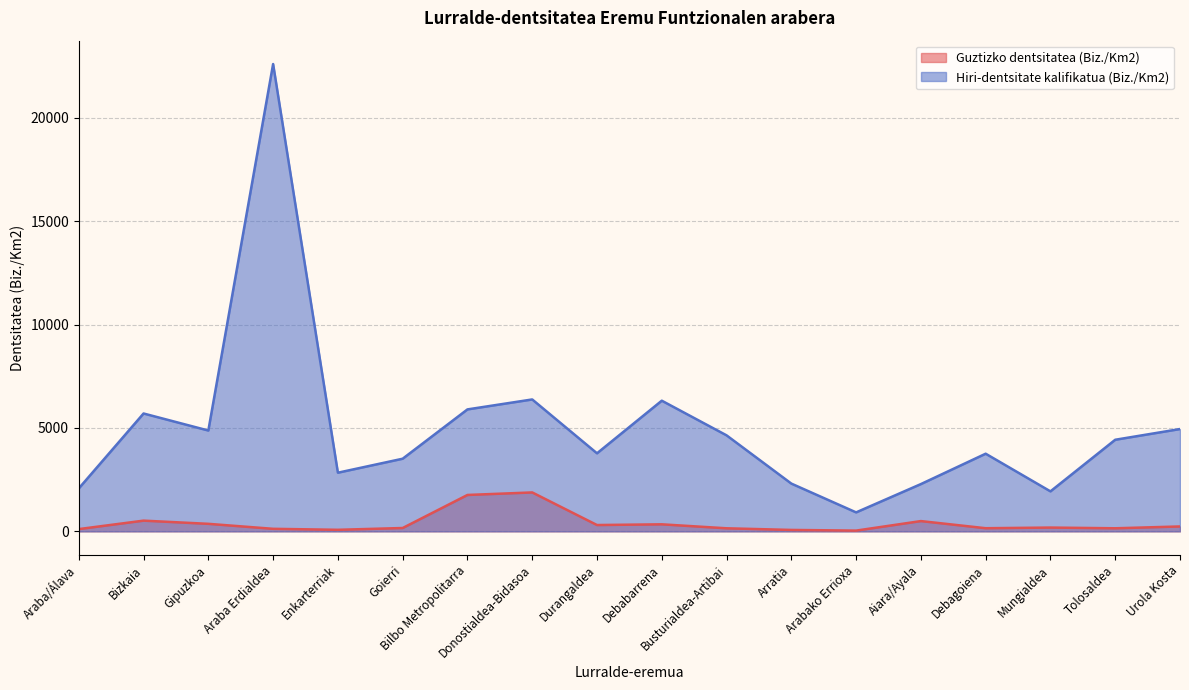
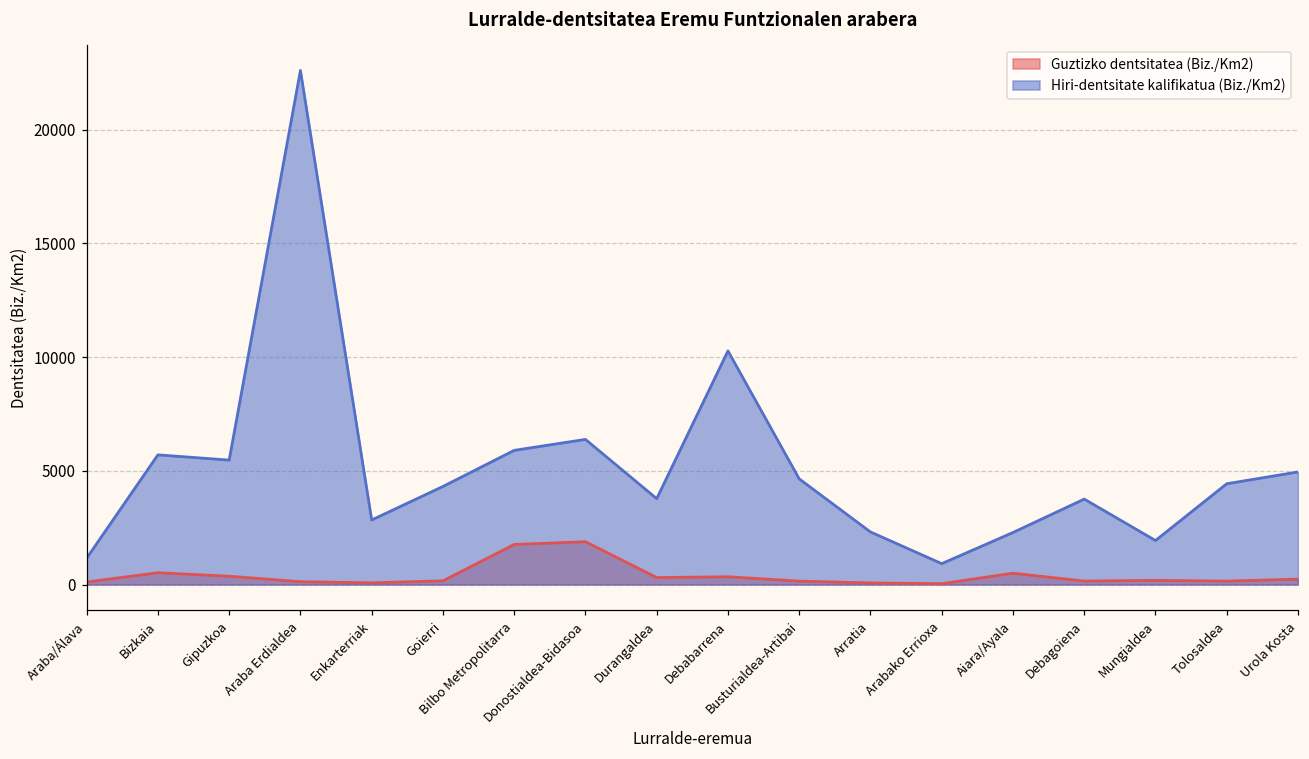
  {
    "Guztizko dentsitatea (Biz./Km2)": {
      "Araba/Álava": 100,
      "Bizkaia": 500,
      "Gipuzkoa": 400,
      "Araba Erdialdea": 100,
      "Enkarterriak": 100,
      "Goierri": 200,
      "Bilbo Metropolitarra": 1800,
      "Donostialdea-Bidasoa": 1900,
      "Durangaldea": 300,
      "Debabarrena": 300,
      "Busturialdea-Artibai": 100,
      "Arratia": 100,
      "Arabako Errioxa": 0,
      "Aiara/Ayala": 500,
      "Debagoiena": 200,
      "Mungialdea": 200,
      "Tolosaldea": 100,
      "Urola Kosta": 200
    },
    "Hiri-dentsitate kalifikatua (Biz./Km2)": {
-     "Araba/Álava": 2100,
+     "Araba/Álava": 1200,
      "Bizkaia": 5700,
-     "Gipuzkoa": 4900,
+     "Gipuzkoa": 5500,
      "Araba Erdialdea": 22600,
      "Enkarterriak": 2800,
-     "Goierri": 3500,
+     "Goierri": 4300,
      "Bilbo Metropolitarra": 5900,
      "Donostialdea-Bidasoa": 6400,
      "Durangaldea": 3800,
-     "Debabarrena": 6300,
+     "Debabarrena": 10300,
      "Busturialdea-Artibai": 4600,
      "Arratia": 2300,
      "Arabako Errioxa": 900,
      "Aiara/Ayala": 2300,
      "Debagoiena": 3800,
      "Mungialdea": 1900,
      "Tolosaldea": 4400,
      "Urola Kosta": 4900
    }
  }
